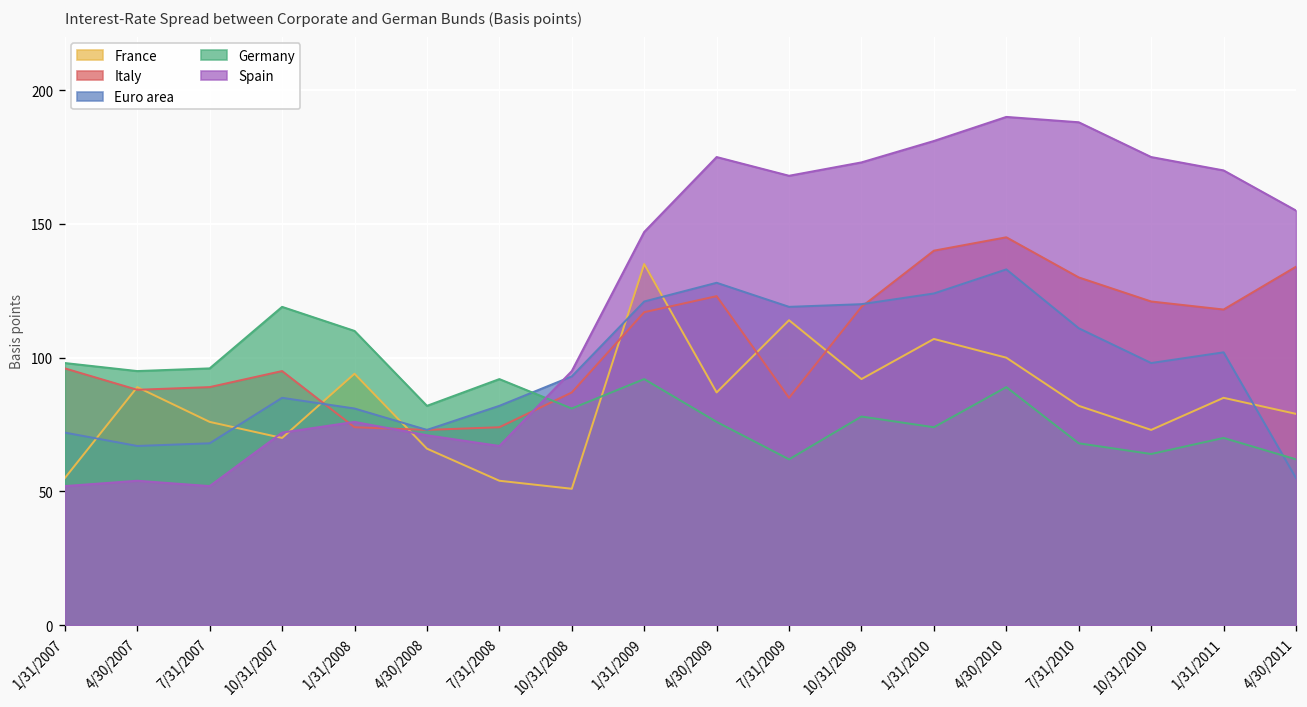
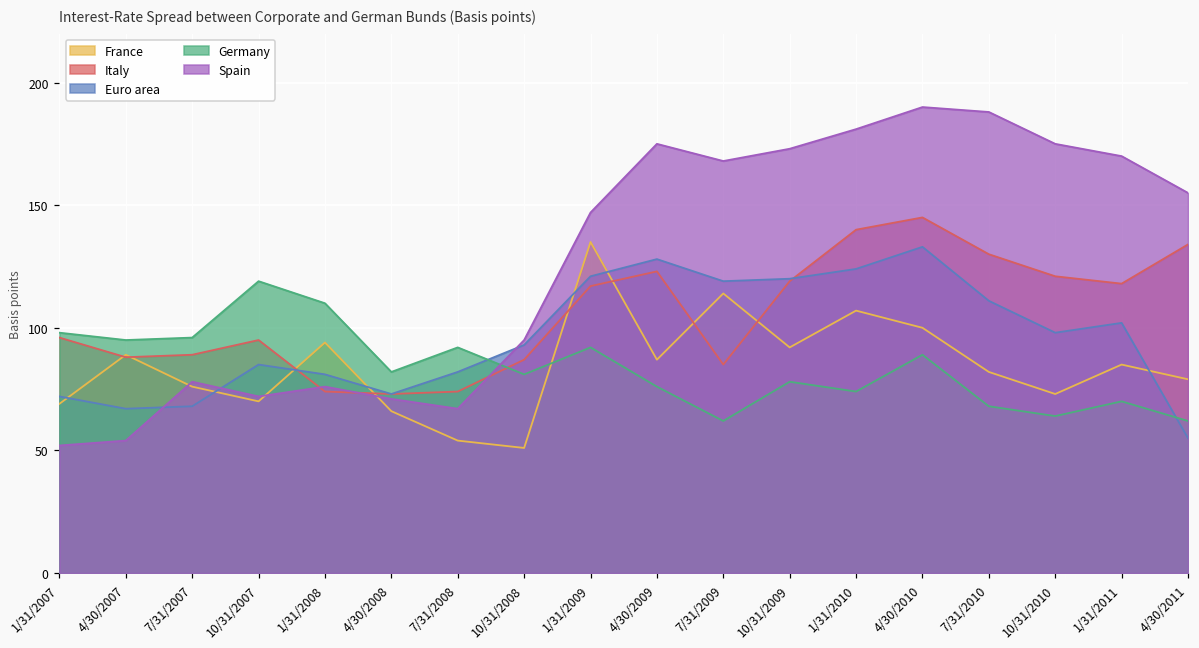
  {
    "France": {
-     "1/31/2007": 55,
+     "1/31/2007": 69,
      "7/31/2007": 76,
      "10/31/2007": 70,
      "1/31/2008": 94,
      "4/30/2008": 66,
      "7/31/2008": 54,
      "10/31/2008": 51,
      "1/31/2009": 135,
      "4/30/2009": 87,
      "7/31/2009": 114,
      "10/31/2009": 92,
      "1/31/2010": 107,
      "4/30/2010": 100,
      "7/31/2010": 82,
      "10/31/2010": 73,
      "1/31/2011": 85,
      "4/30/2011": 79
    },
    "Italy": {
      "1/31/2007": 96,
      "7/31/2007": 89,
      "10/31/2007": 95,
      "1/31/2008": 74,
      "7/31/2008": 74,
      "10/31/2008": 87,
      "1/31/2009": 117,
      "4/30/2009": 123,
      "7/31/2009": 85,
      "1/31/2010": 140,
      "4/30/2010": 145,
      "7/31/2010": 130,
      "10/31/2010": 121,
      "1/31/2011": 118,
      "4/30/2011": 134
    },
    "Euro area": {
      "1/31/2007": 72,
      "4/30/2007": 67,
      "7/31/2007": 68,
      "10/31/2007": 85,
      "1/31/2008": 81,
      "7/31/2008": 82,
      "10/31/2008": 93,
      "1/31/2009": 121,
      "4/30/2009": 128,
      "7/31/2009": 119,
      "1/31/2010": 124,
      "4/30/2010": 133,
      "7/31/2010": 111,
      "10/31/2010": 98,
      "1/31/2011": 102,
      "4/30/2011": 55
    },
    "Germany": {
      "1/31/2007": 98,
      "4/30/2007": 95,
      "7/31/2007": 96,
      "10/31/2007": 119,
      "1/31/2008": 110,
      "4/30/2008": 82,
      "7/31/2008": 92,
      "10/31/2008": 81,
      "1/31/2009": 92,
      "4/30/2009": 76,
      "7/31/2009": 62,
      "10/31/2009": 78,
      "1/31/2010": 74,
      "4/30/2010": 89,
      "7/31/2010": 68,
      "10/31/2010": 64,
      "1/31/2011": 70,
      "4/30/2011": 62
    },
    "Spain": {
      "1/31/2007": 52,
      "4/30/2007": 54,
-     "7/31/2007": 52,
+     "7/31/2007": 78,
      "10/31/2007": 72,
      "1/31/2008": 76,
      "4/30/2008": 71,
      "7/31/2008": 67,
      "10/31/2008": 95,
      "1/31/2009": 147,
      "4/30/2009": 175,
      "7/31/2009": 168,
      "10/31/2009": 173,
      "1/31/2010": 181,
      "4/30/2010": 190,
      "7/31/2010": 188,
      "10/31/2010": 175,
      "1/31/2011": 170,
      "4/30/2011": 155
    }
  }
